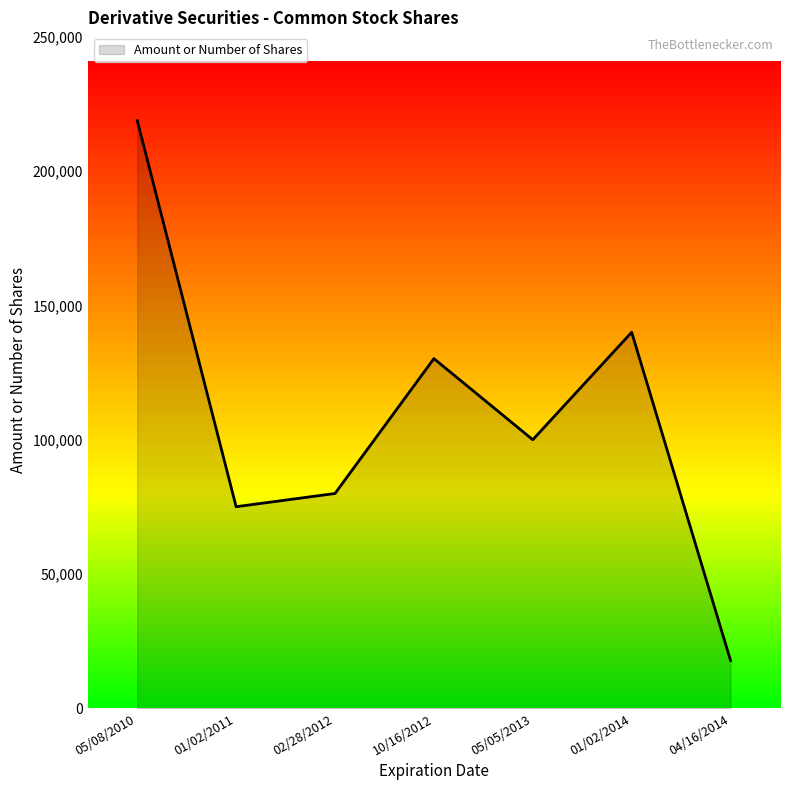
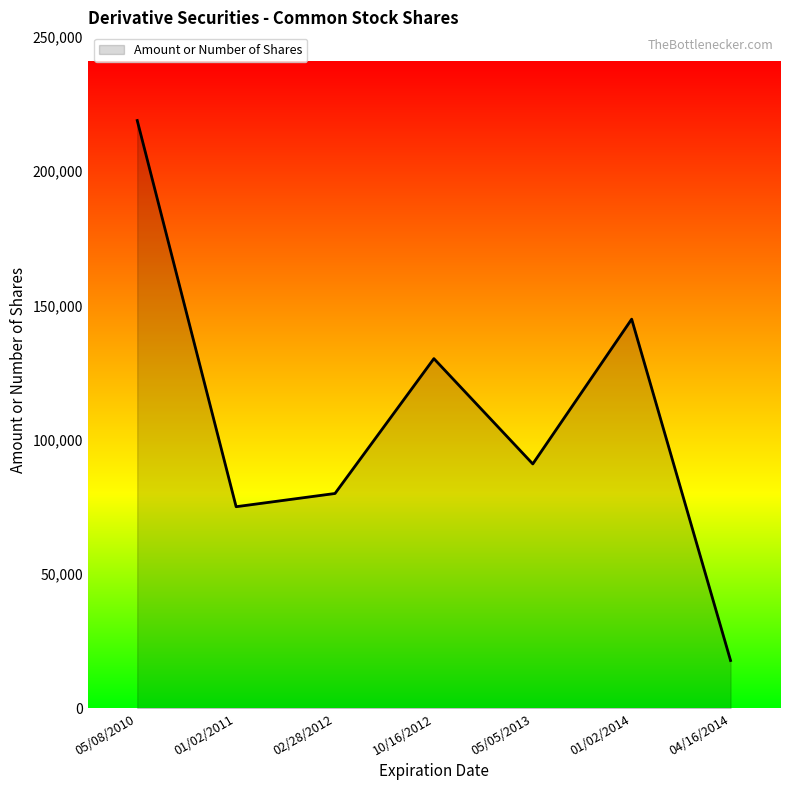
  {
    "05/08/2010": "219,000",
    "01/02/2011": "75,000",
    "02/28/2012": "80,000",
    "10/16/2012": "130,000",
-   "05/05/2013": "100,000",
-   "01/02/2014": "140,000",
+   "05/05/2013": "91,000",
+   "01/02/2014": "145,000",
    "04/16/2014": "18,000"
  }
